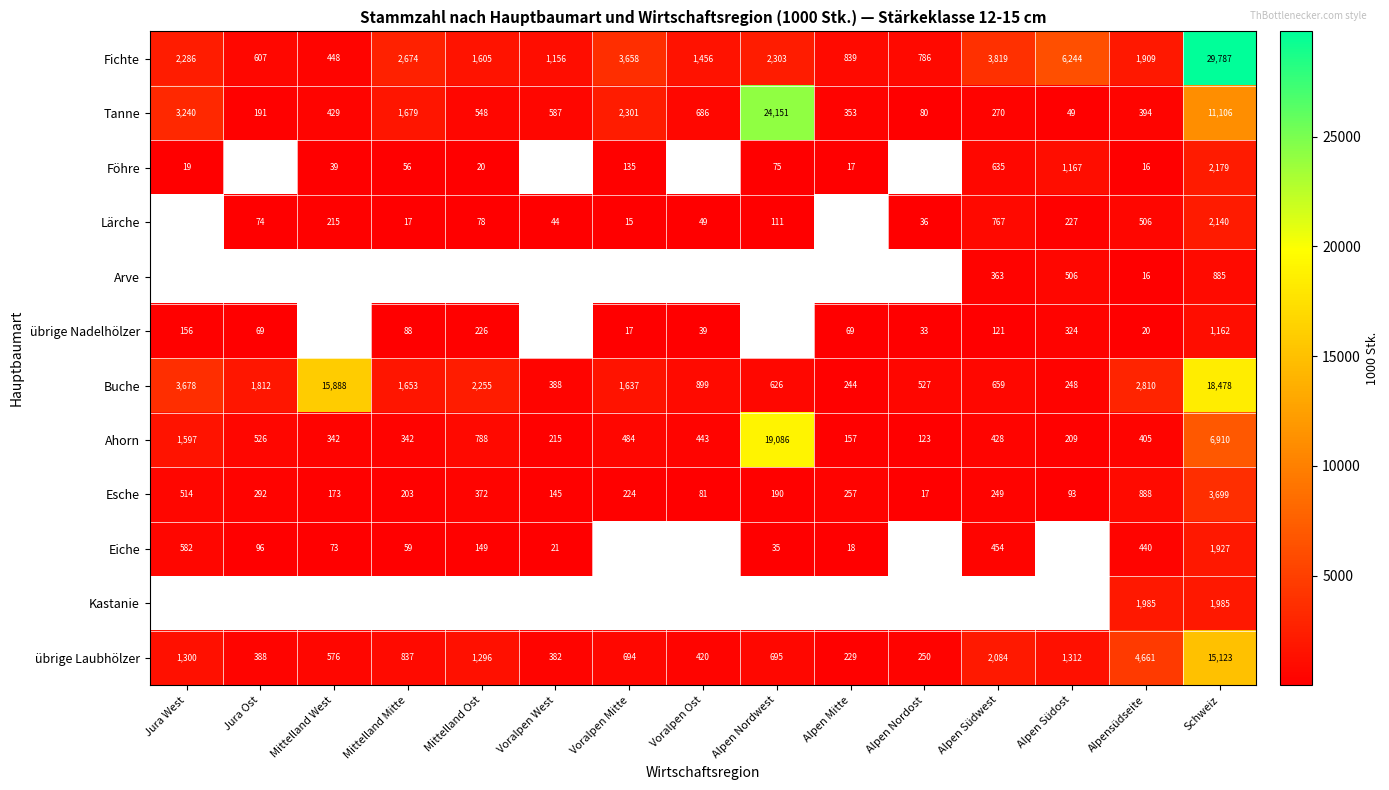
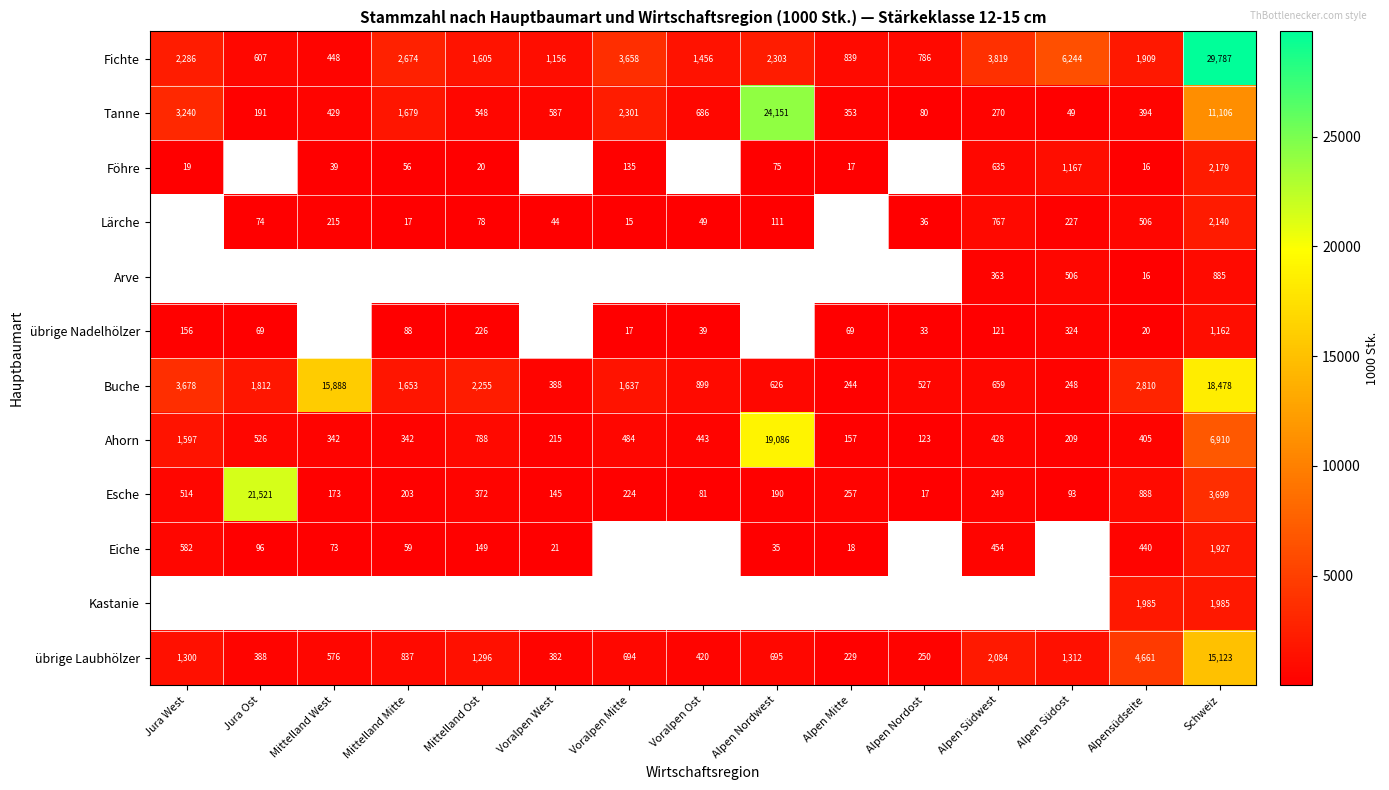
  {
    "Fichte": {
      "Jura West": "2,286",
      "Jura Ost": "607",
      "Mittelland West": "448",
      "Mittelland Mitte": "2,674",
      "Mittelland Ost": "1,605",
      "Voralpen West": "1,156",
      "Voralpen Mitte": "3,658",
      "Voralpen Ost": "1,456",
      "Alpen Nordwest": "2,303",
      "Alpen Mitte": "839",
      "Alpen Nordost": "786",
      "Alpen Südwest": "3,819",
      "Alpen Südost": "6,244",
      "Alpensüdseite": "1,909",
      "Schweiz": "29,787"
    },
    "Tanne": {
      "Jura West": "3,240",
      "Jura Ost": "191",
      "Mittelland West": "429",
      "Mittelland Mitte": "1,679",
      "Mittelland Ost": "548",
      "Voralpen West": "587",
      "Voralpen Mitte": "2,301",
      "Voralpen Ost": "686",
      "Alpen Nordwest": "24,151",
      "Alpen Mitte": "353",
      "Alpen Nordost": "80",
      "Alpen Südwest": "270",
      "Alpen Südost": "49",
      "Alpensüdseite": "394",
      "Schweiz": "11,106"
    },
    "Föhre": {
      "Jura West": "19",
      "Mittelland West": "39",
      "Mittelland Mitte": "56",
      "Mittelland Ost": "20",
      "Voralpen Mitte": "135",
      "Alpen Nordwest": "75",
      "Alpen Mitte": "17",
      "Alpen Südwest": "635",
      "Alpen Südost": "1,167",
      "Alpensüdseite": "16",
      "Schweiz": "2,179"
    },
    "Lärche": {
      "Jura Ost": "74",
      "Mittelland West": "215",
      "Mittelland Mitte": "17",
      "Mittelland Ost": "78",
      "Voralpen West": "44",
      "Voralpen Mitte": "15",
      "Voralpen Ost": "49",
      "Alpen Nordwest": "111",
      "Alpen Nordost": "36",
      "Alpen Südwest": "767",
      "Alpen Südost": "227",
      "Alpensüdseite": "506",
      "Schweiz": "2,140"
    },
    "Arve": {
      "Alpen Südwest": "363",
      "Alpen Südost": "506",
      "Alpensüdseite": "16",
      "Schweiz": "885"
    },
    "übrige Nadelhölzer": {
      "Jura West": "156",
      "Jura Ost": "69",
      "Mittelland Mitte": "88",
      "Mittelland Ost": "226",
      "Voralpen Mitte": "17",
      "Voralpen Ost": "39",
      "Alpen Mitte": "69",
      "Alpen Nordost": "33",
      "Alpen Südwest": "121",
      "Alpen Südost": "324",
      "Alpensüdseite": "20",
      "Schweiz": "1,162"
    },
    "Buche": {
      "Jura West": "3,678",
      "Jura Ost": "1,812",
      "Mittelland West": "15,888",
      "Mittelland Mitte": "1,653",
      "Mittelland Ost": "2,255",
      "Voralpen West": "388",
      "Voralpen Mitte": "1,637",
      "Voralpen Ost": "899",
      "Alpen Nordwest": "626",
      "Alpen Mitte": "244",
      "Alpen Nordost": "527",
      "Alpen Südwest": "659",
      "Alpen Südost": "248",
      "Alpensüdseite": "2,810",
      "Schweiz": "18,478"
    },
    "Ahorn": {
      "Jura West": "1,597",
      "Jura Ost": "526",
      "Mittelland West": "342",
      "Mittelland Mitte": "342",
      "Mittelland Ost": "788",
      "Voralpen West": "215",
      "Voralpen Mitte": "484",
      "Voralpen Ost": "443",
      "Alpen Nordwest": "19,086",
      "Alpen Mitte": "157",
      "Alpen Nordost": "123",
      "Alpen Südwest": "428",
      "Alpen Südost": "209",
      "Alpensüdseite": "405",
      "Schweiz": "6,910"
    },
    "Esche": {
      "Jura West": "514",
-     "Jura Ost": "292",
+     "Jura Ost": "21,521",
      "Mittelland West": "173",
      "Mittelland Mitte": "203",
      "Mittelland Ost": "372",
      "Voralpen West": "145",
      "Voralpen Mitte": "224",
      "Voralpen Ost": "81",
      "Alpen Nordwest": "190",
      "Alpen Mitte": "257",
      "Alpen Nordost": "17",
      "Alpen Südwest": "249",
      "Alpen Südost": "93",
      "Alpensüdseite": "888",
      "Schweiz": "3,699"
    },
    "Eiche": {
      "Jura West": "582",
      "Jura Ost": "96",
      "Mittelland West": "73",
      "Mittelland Mitte": "59",
      "Mittelland Ost": "149",
      "Voralpen West": "21",
      "Alpen Nordwest": "35",
      "Alpen Mitte": "18",
      "Alpen Südwest": "454",
      "Alpensüdseite": "440",
      "Schweiz": "1,927"
    },
    "Kastanie": {
      "Alpensüdseite": "1,985",
      "Schweiz": "1,985"
    },
    "übrige Laubhölzer": {
      "Jura West": "1,300",
      "Jura Ost": "388",
      "Mittelland West": "576",
      "Mittelland Mitte": "837",
      "Mittelland Ost": "1,296",
      "Voralpen West": "382",
      "Voralpen Mitte": "694",
      "Voralpen Ost": "420",
      "Alpen Nordwest": "695",
      "Alpen Mitte": "229",
      "Alpen Nordost": "250",
      "Alpen Südwest": "2,084",
      "Alpen Südost": "1,312",
      "Alpensüdseite": "4,661",
      "Schweiz": "15,123"
    }
  }
